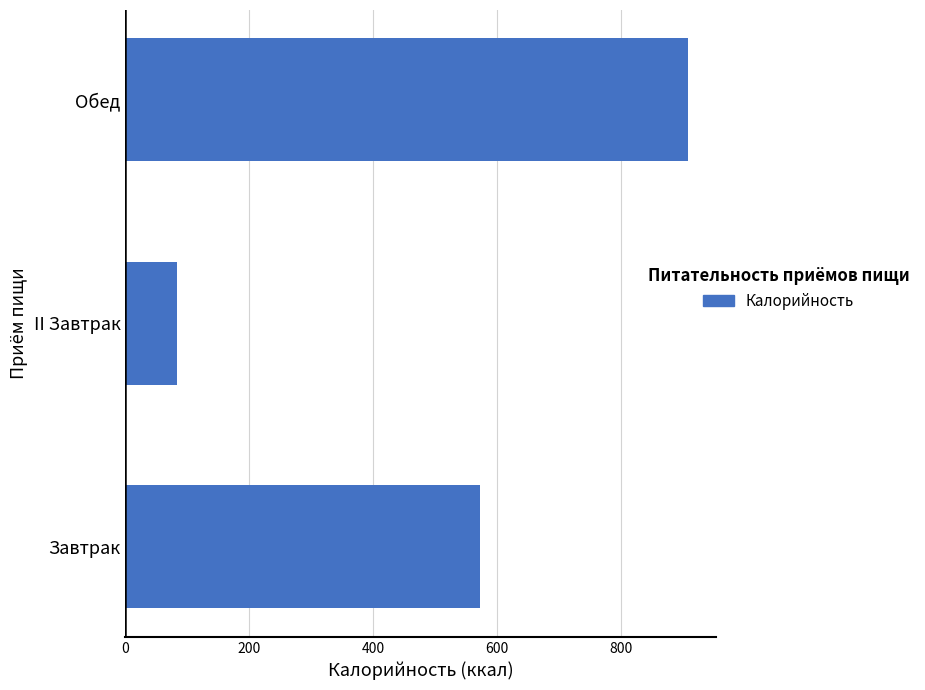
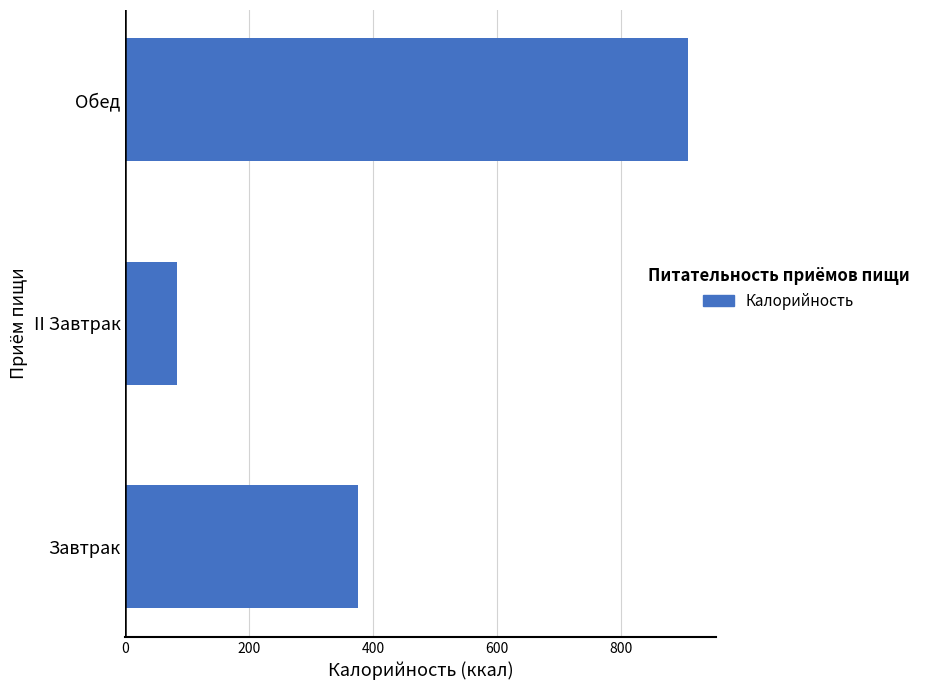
  {
    "Обед": 910,
    "II Завтрак": 80,
-   "Завтрак": 570
+   "Завтрак": 380
  }
